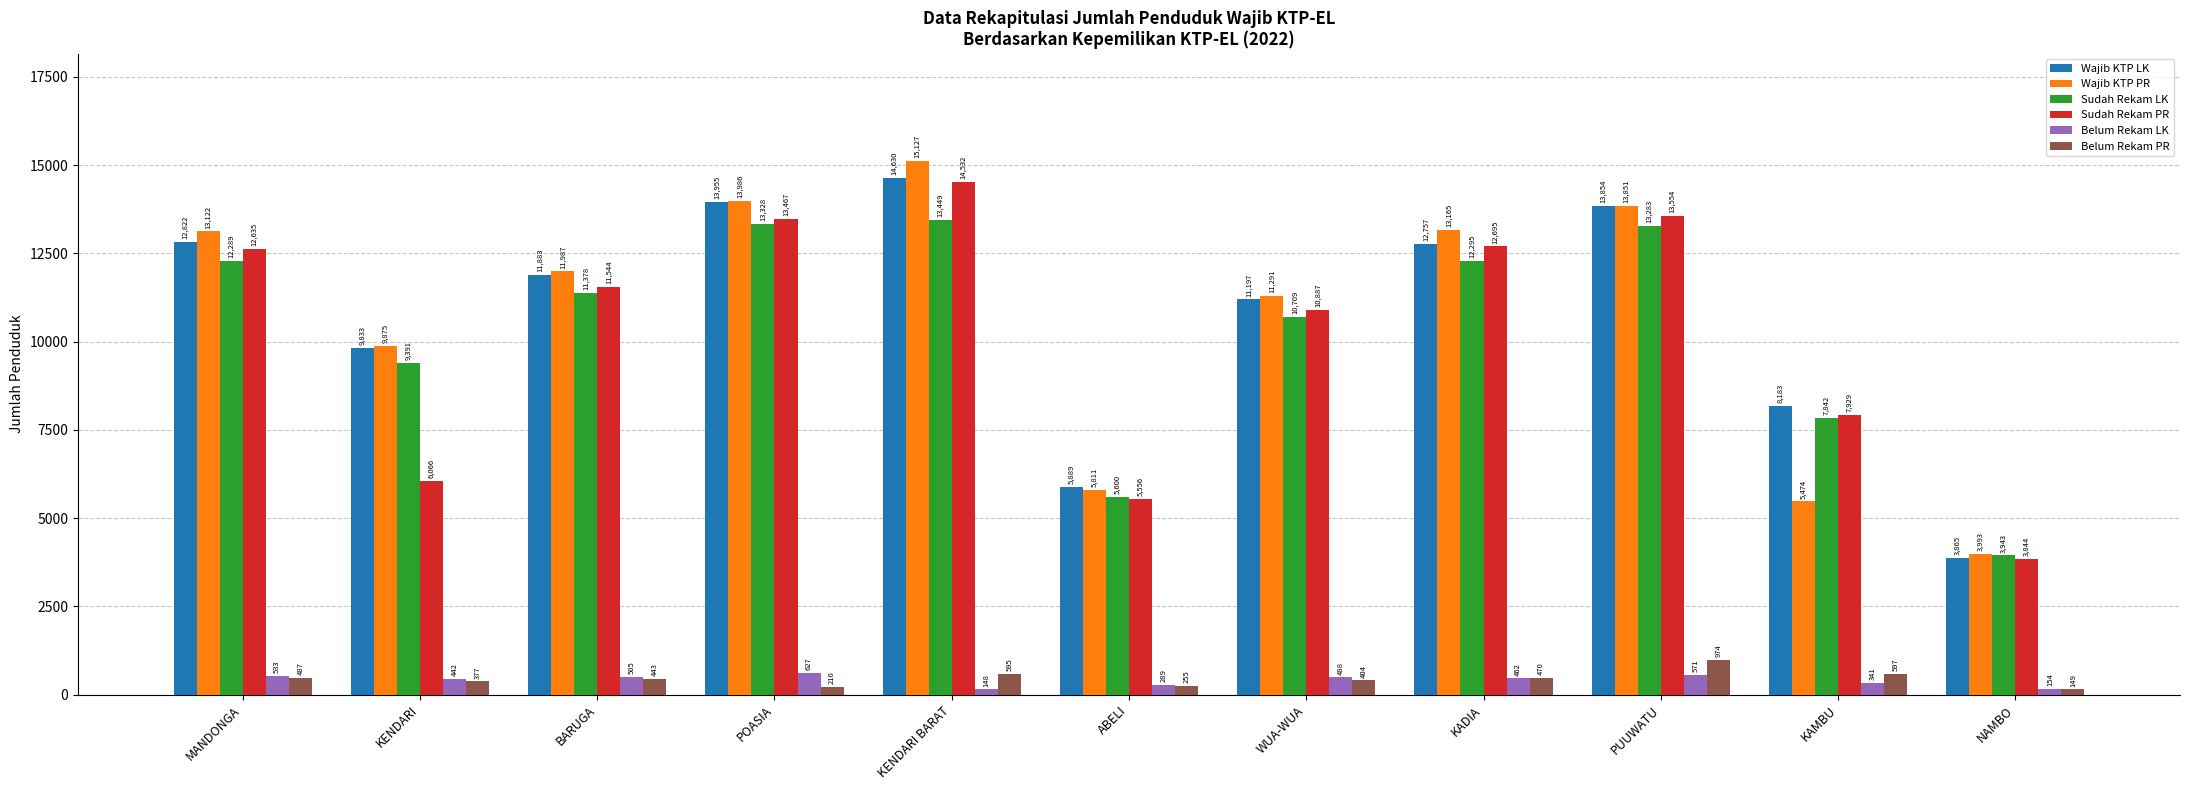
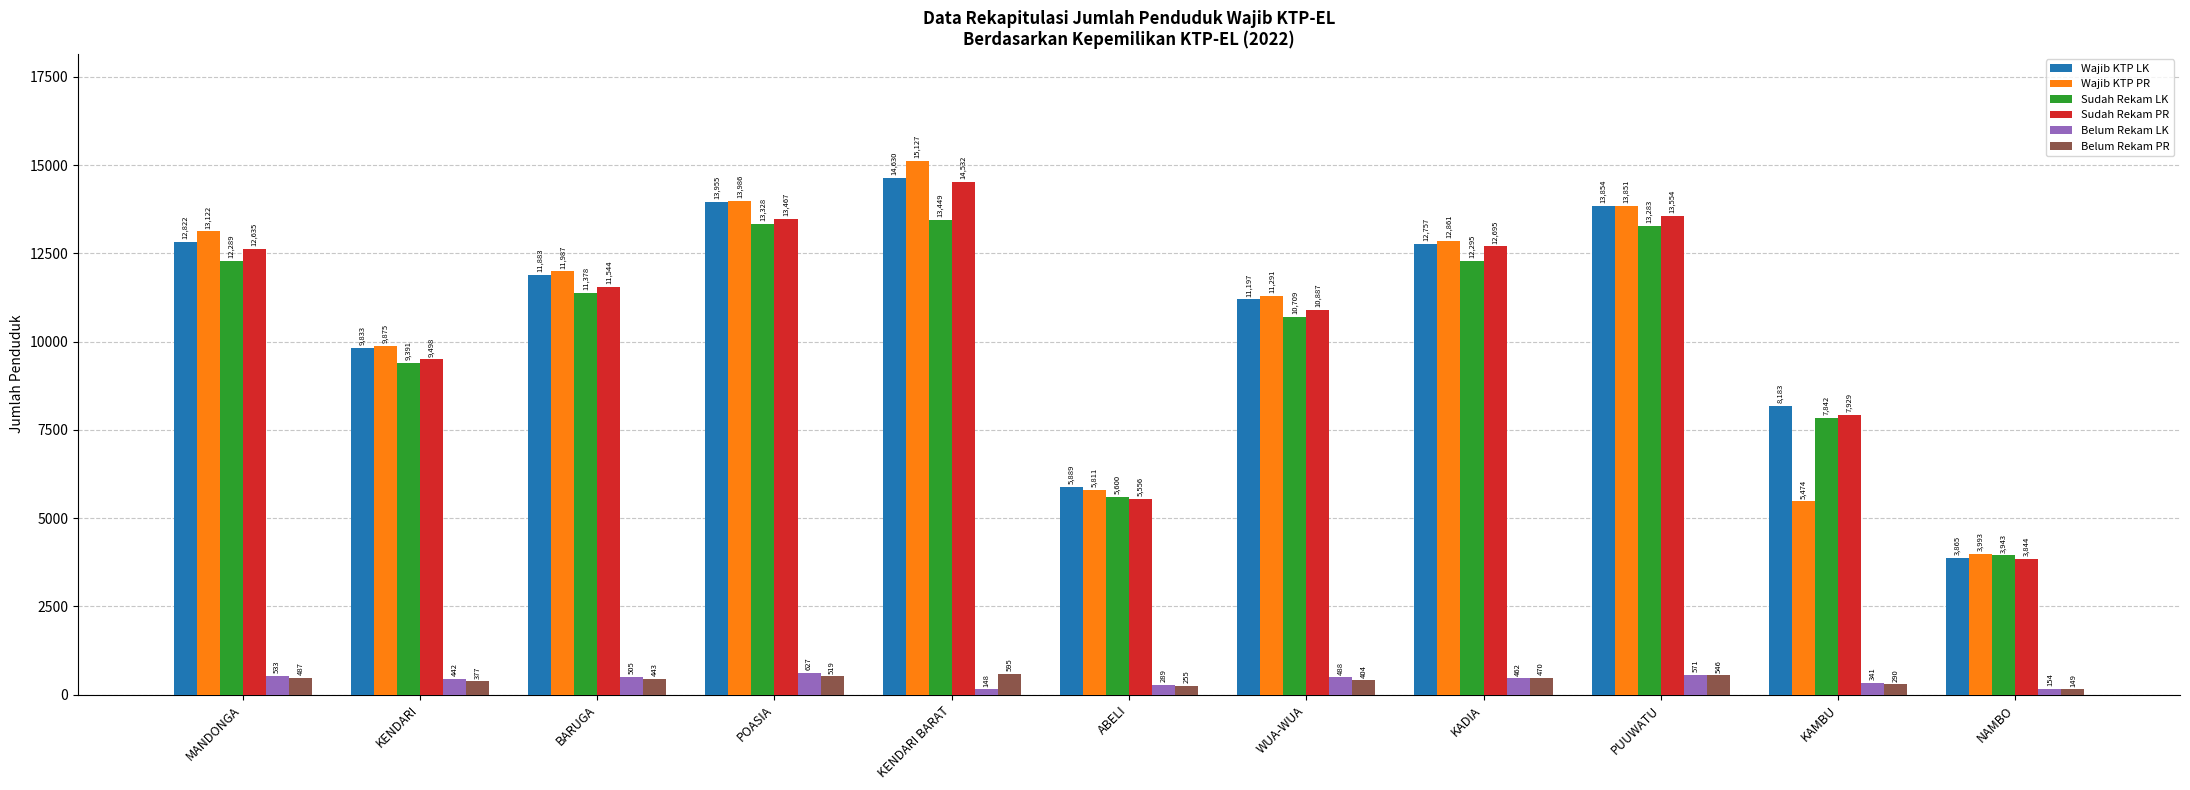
  {
    "Wajib KTP LK": {
      "MANDONGA": "12,822",
      "KENDARI": "9,833",
      "BARUGA": "11,883",
      "POASIA": "13,955",
      "KENDARI BARAT": "14,630",
      "ABELI": "5,889",
      "WUA-WUA": "11,197",
      "KADIA": "12,757",
      "PUUWATU": "13,854",
      "KAMBU": "8,183",
      "NAMBO": "3,865"
    },
    "Wajib KTP PR": {
      "MANDONGA": "13,122",
      "KENDARI": "9,875",
      "BARUGA": "11,987",
      "POASIA": "13,986",
      "KENDARI BARAT": "15,127",
      "ABELI": "5,811",
      "WUA-WUA": "11,291",
-     "KADIA": "13,165",
+     "KADIA": "12,861",
      "PUUWATU": "13,851",
      "KAMBU": "5,474",
      "NAMBO": "3,993"
    },
    "Sudah Rekam LK": {
      "MANDONGA": "12,289",
      "KENDARI": "9,391",
      "BARUGA": "11,378",
      "POASIA": "13,328",
      "KENDARI BARAT": "13,449",
      "ABELI": "5,600",
      "WUA-WUA": "10,709",
      "KADIA": "12,295",
      "PUUWATU": "13,283",
      "KAMBU": "7,842",
      "NAMBO": "3,943"
    },
    "Sudah Rekam PR": {
      "MANDONGA": "12,635",
-     "KENDARI": "6,066",
+     "KENDARI": "9,498",
      "BARUGA": "11,544",
      "POASIA": "13,467",
      "KENDARI BARAT": "14,532",
      "ABELI": "5,556",
      "WUA-WUA": "10,887",
      "KADIA": "12,695",
      "PUUWATU": "13,554",
      "KAMBU": "7,929",
      "NAMBO": "3,844"
    },
    "Belum Rekam LK": {
      "MANDONGA": "533",
      "KENDARI": "442",
      "BARUGA": "505",
      "POASIA": "627",
      "KENDARI BARAT": "148",
      "ABELI": "289",
      "WUA-WUA": "488",
      "KADIA": "462",
      "PUUWATU": "571",
      "KAMBU": "341",
      "NAMBO": "154"
    },
    "Belum Rekam PR": {
      "MANDONGA": "487",
      "KENDARI": "377",
      "BARUGA": "443",
-     "POASIA": "210",
+     "POASIA": "519",
      "KENDARI BARAT": "595",
      "ABELI": "255",
      "WUA-WUA": "404",
      "KADIA": "470",
-     "PUUWATU": "974",
-     "KAMBU": "597",
+     "PUUWATU": "546",
+     "KAMBU": "290",
      "NAMBO": "149"
    }
  }
